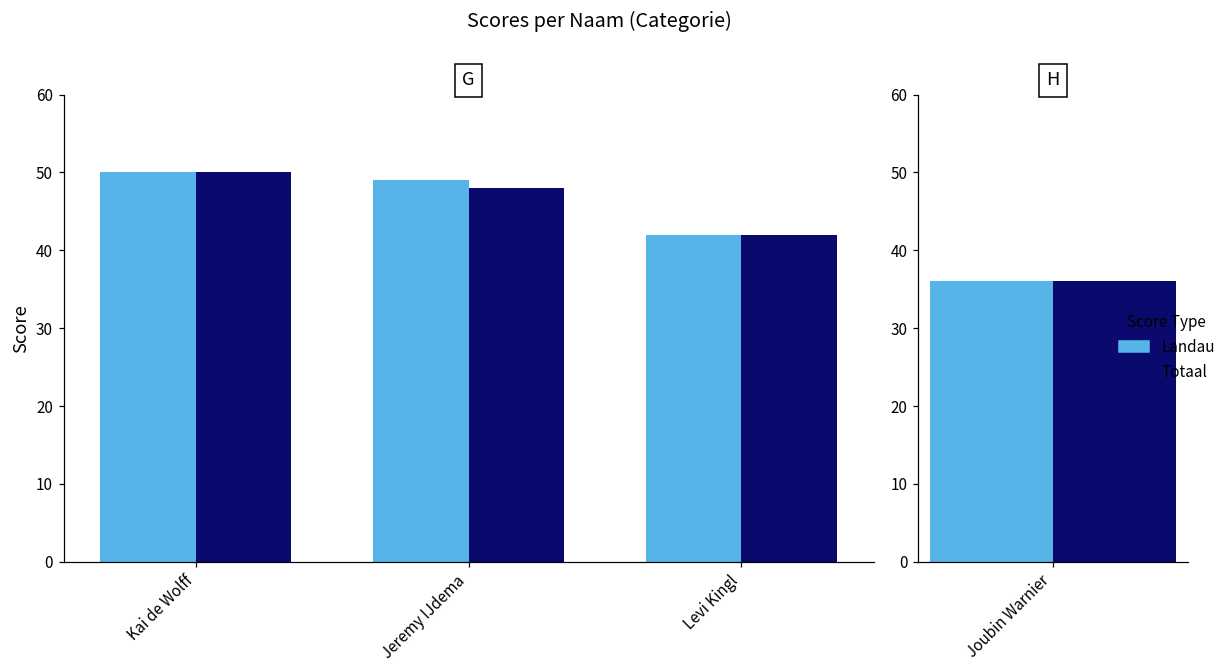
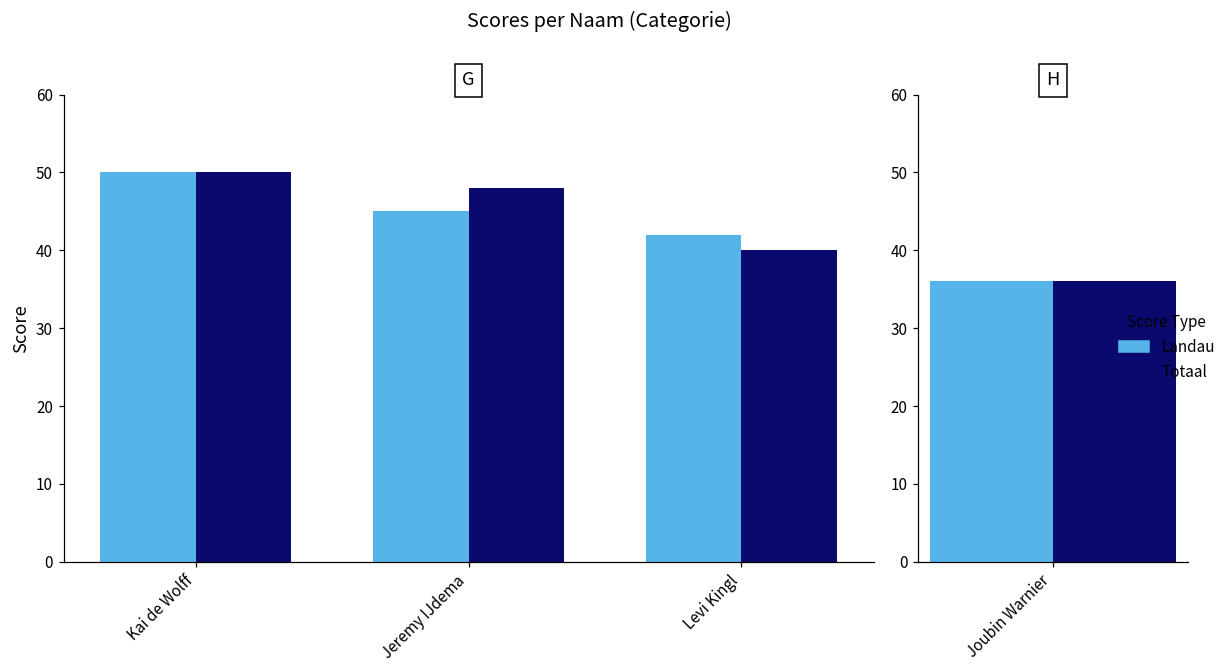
  {
    "G": {
      "Landau": {
        "Kai de Wolff": 50,
-       "Jeremy IJdema": 49,
+       "Jeremy IJdema": 45,
        "Levi Kingl": 42
      },
      "Totaal": {
        "Kai de Wolff": 50,
        "Jeremy IJdema": 48,
-       "Levi Kingl": 42
+       "Levi Kingl": 40
      }
    }
  }
